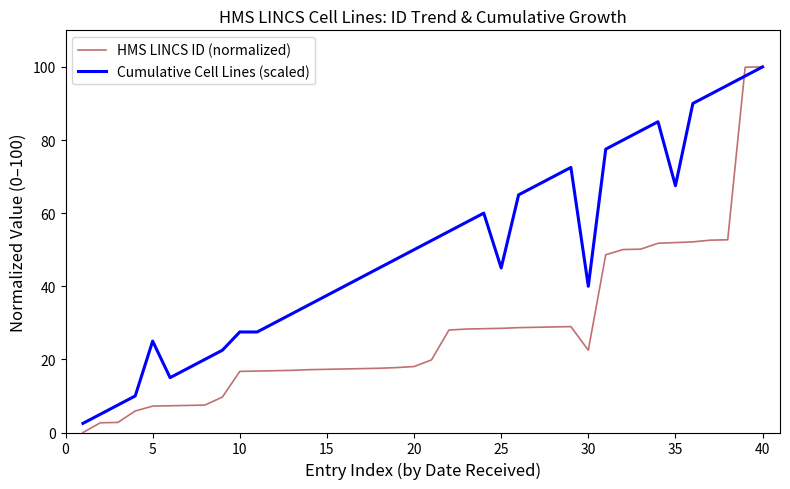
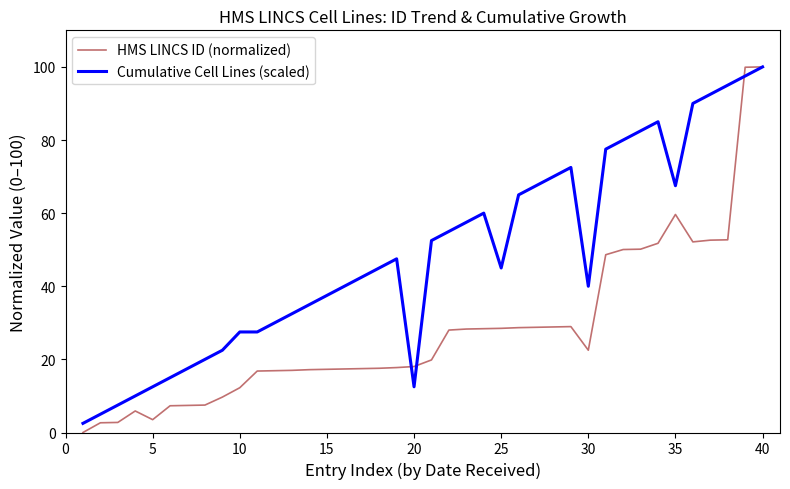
  {
    "HMS LINCS ID (normalized)": {
-     "5": 7,
-     "10": 17,
+     "5": 4,
+     "10": 12,
      "15": 17,
      "20": 18,
      "25": 28,
      "30": 23,
-     "35": 52
+     "35": 60
    },
    "Cumulative Cell Lines (scaled)": {
-     "5": 25,
+     "5": 13,
      "10": 28,
      "15": 38,
-     "20": 50,
+     "20": 13,
      "25": 45,
      "30": 40,
      "35": 68
    }
  }
